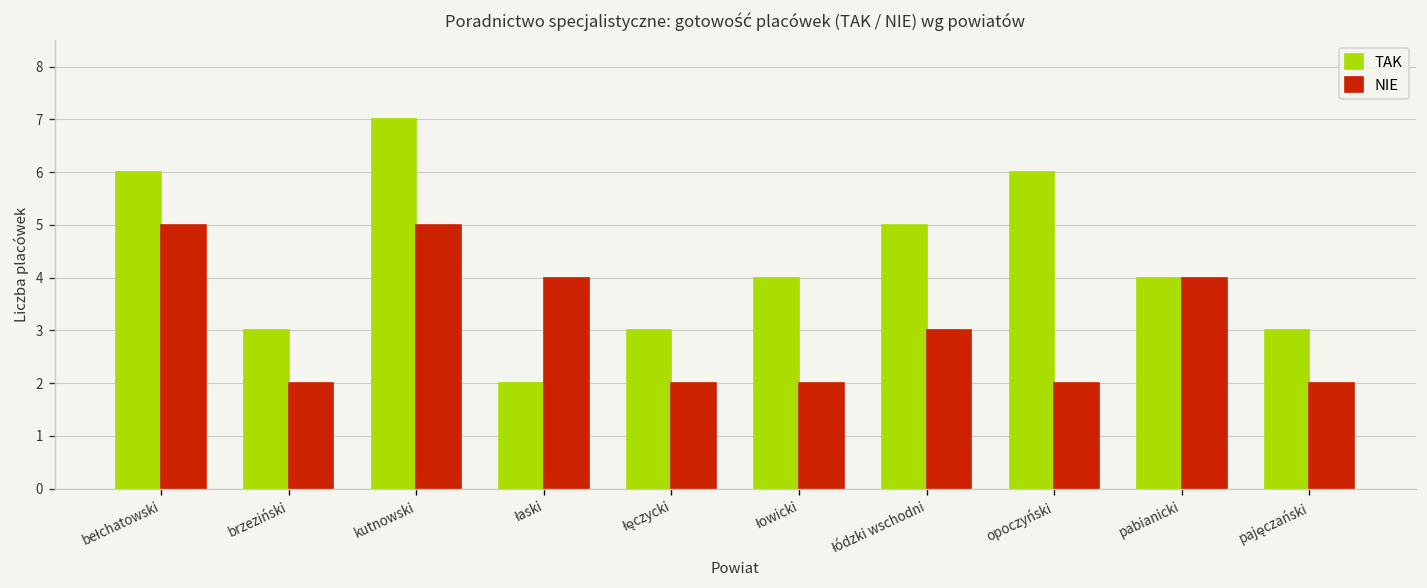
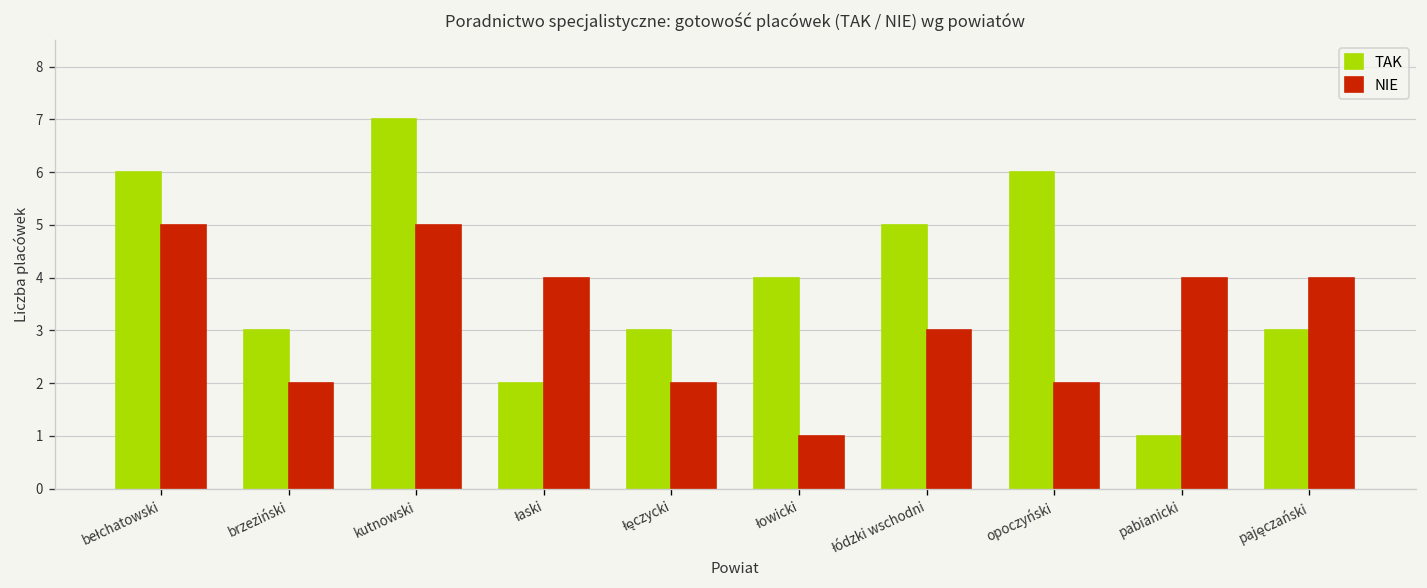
  {
    "TAK": {
      "bełchatowski": 6,
      "brzeziński": 3,
      "kutnowski": 7,
      "łaski": 2,
      "łęczycki": 3,
      "łowicki": 4,
      "łódzki wschodni": 5,
      "opoczyński": 6,
-     "pabianicki": 4,
+     "pabianicki": 1,
      "pajęczański": 3
    },
    "NIE": {
      "bełchatowski": 5,
      "brzeziński": 2,
      "kutnowski": 5,
      "łaski": 4,
      "łęczycki": 2,
-     "łowicki": 2,
+     "łowicki": 1,
      "łódzki wschodni": 3,
      "opoczyński": 2,
      "pabianicki": 4,
-     "pajęczański": 2
+     "pajęczański": 4
    }
  }
